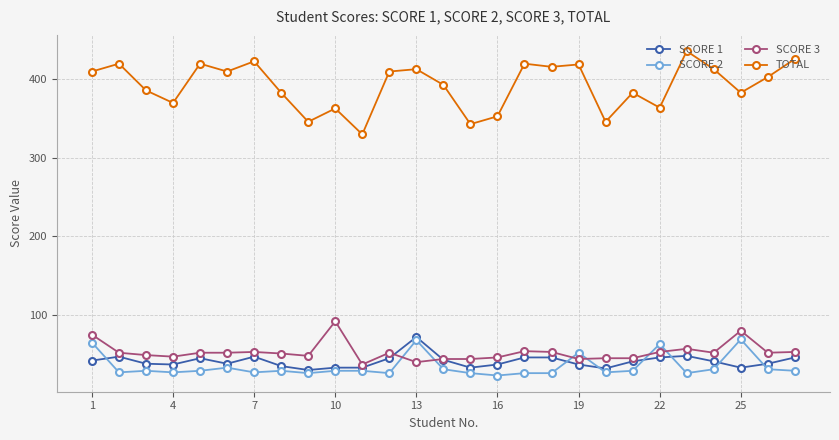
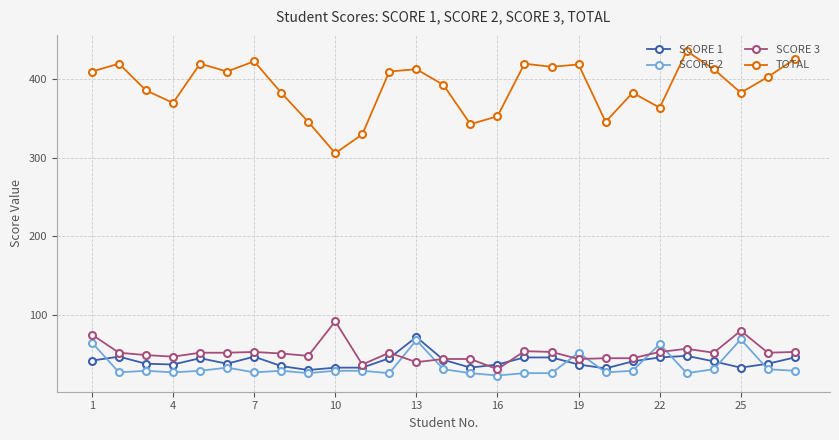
  {
    "SCORE 1": {
      "1": 40,
      "4": 40,
      "7": 50,
      "10": 30,
      "13": 70,
      "16": 40,
      "19": 40,
      "22": 50,
      "25": 30
    },
    "SCORE 2": {
      "1": 70,
      "4": 30,
      "7": 30,
      "10": 30,
      "13": 70,
      "16": 20,
      "19": 50,
      "22": 60,
      "25": 70
    },
    "SCORE 3": {
      "1": 80,
      "4": 50,
      "7": 50,
      "10": 90,
      "13": 40,
-     "16": 50,
+     "16": 30,
      "19": 40,
      "22": 50,
      "25": 80
    },
    "TOTAL": {
      "1": 410,
      "4": 370,
      "7": 420,
-     "10": 360,
+     "10": 310,
      "13": 410,
      "16": 350,
      "19": 420,
      "22": 360,
      "25": 380
    }
  }
